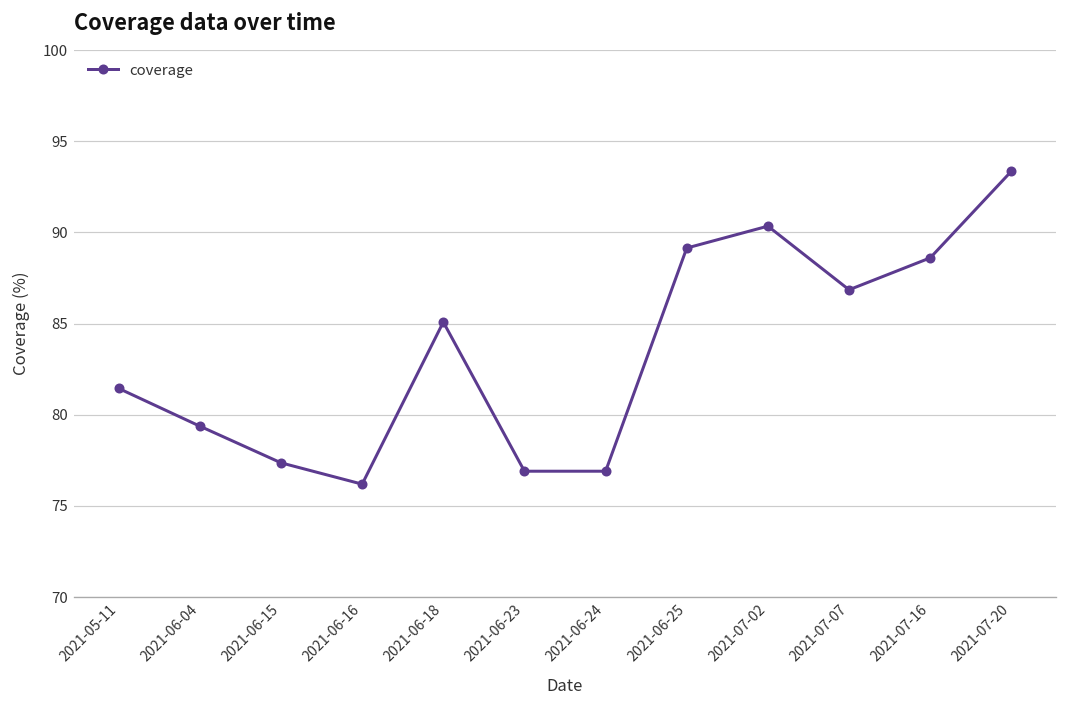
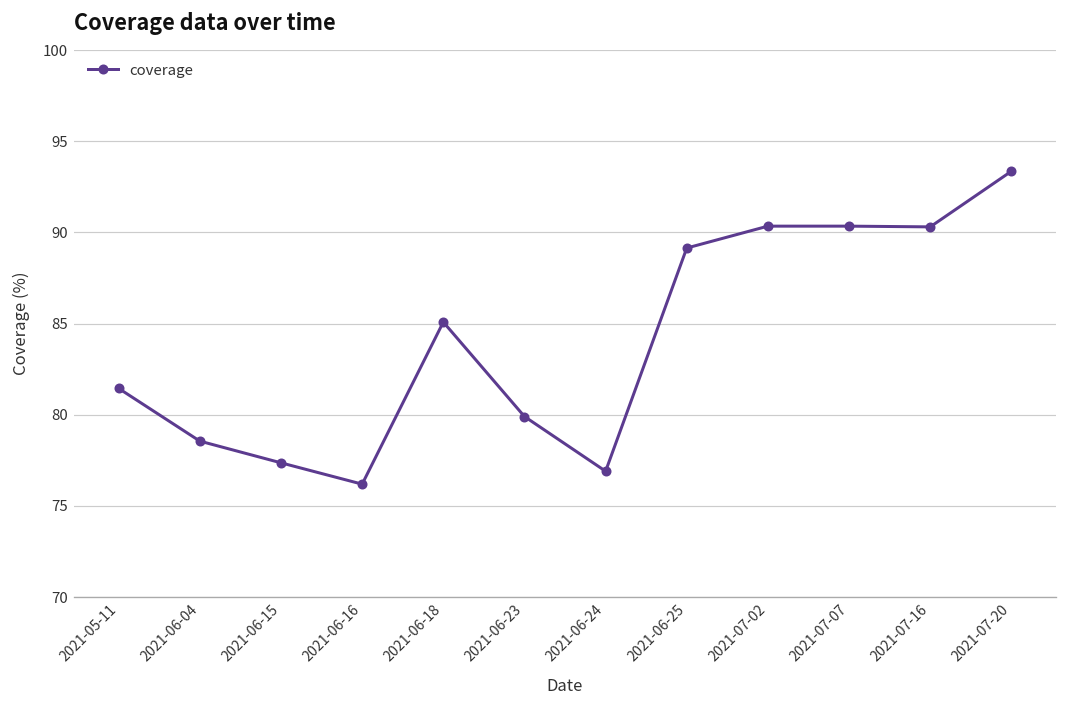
  {
    "2021-05-11": 81.4,
-   "2021-06-04": 79.4,
+   "2021-06-04": 78.6,
    "2021-06-15": 77.4,
    "2021-06-16": 76.2,
    "2021-06-18": 85.1,
-   "2021-06-23": 76.9,
+   "2021-06-23": 79.9,
    "2021-06-24": 76.9,
    "2021-06-25": 89.1,
    "2021-07-02": 90.3,
-   "2021-07-07": 86.9,
-   "2021-07-16": 88.6,
+   "2021-07-07": 90.3,
+   "2021-07-16": 90.3,
    "2021-07-20": 93.4
  }
